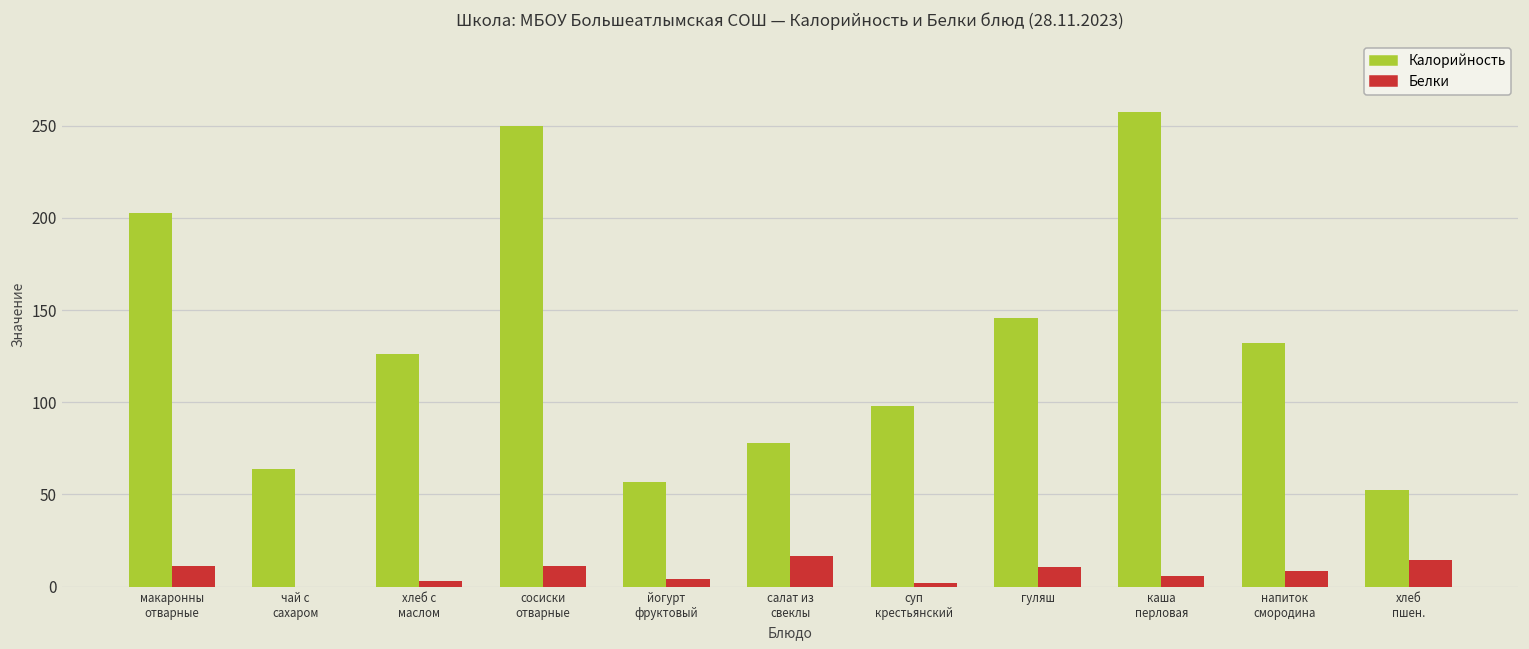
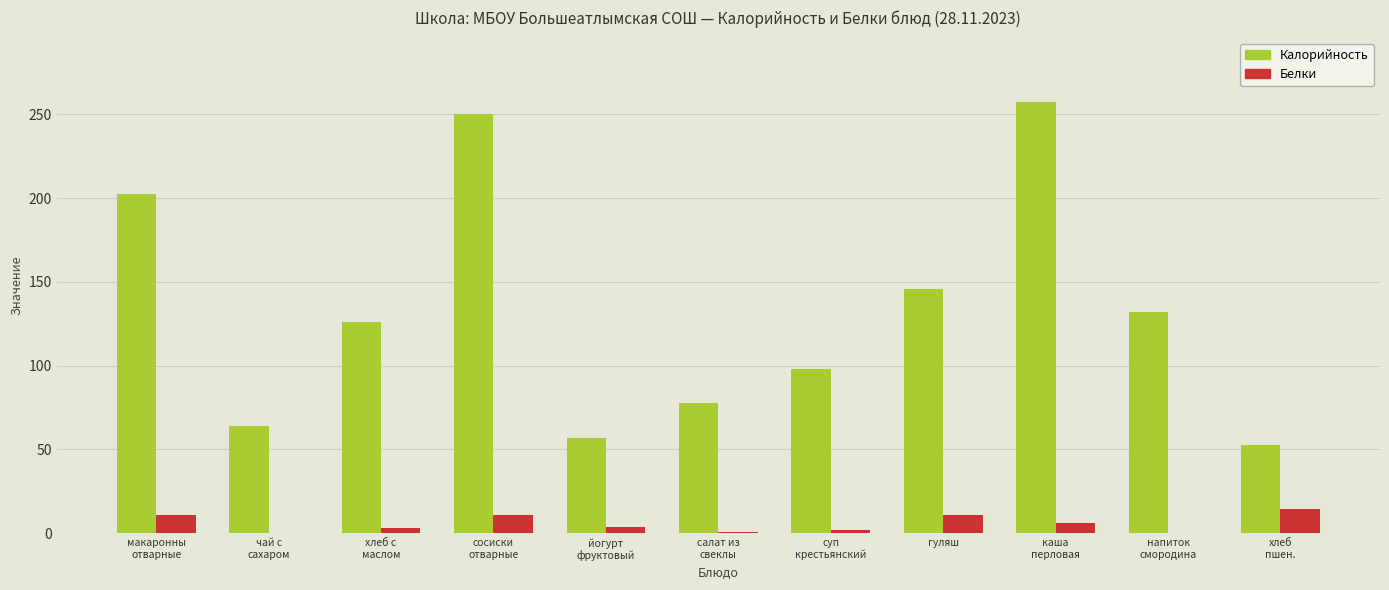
  {
    "Калорийность": {
      "макаронны отварные": 203,
      "чай с сахаром": 64,
      "хлеб с маслом": 126,
      "сосиски отварные": 250,
      "йогурт фруктовый": 57,
      "салат из свеклы": 78,
      "суп крестьянский": 98,
      "гуляш": 146,
      "каша перловая": 257,
      "напиток смородина": 132,
      "хлеб пшен.": 52
    },
    "Белки": {
      "макаронны отварные": 11,
      "хлеб с маслом": 3,
      "сосиски отварные": 11,
      "йогурт фруктовый": 4,
-     "салат из свеклы": 16,
+     "салат из свеклы": 1,
      "суп крестьянский": 2,
      "гуляш": 11,
      "каша перловая": 6,
-     "напиток смородина": 8,
+     "напиток смородина": 0,
      "хлеб пшен.": 15
    }
  }
